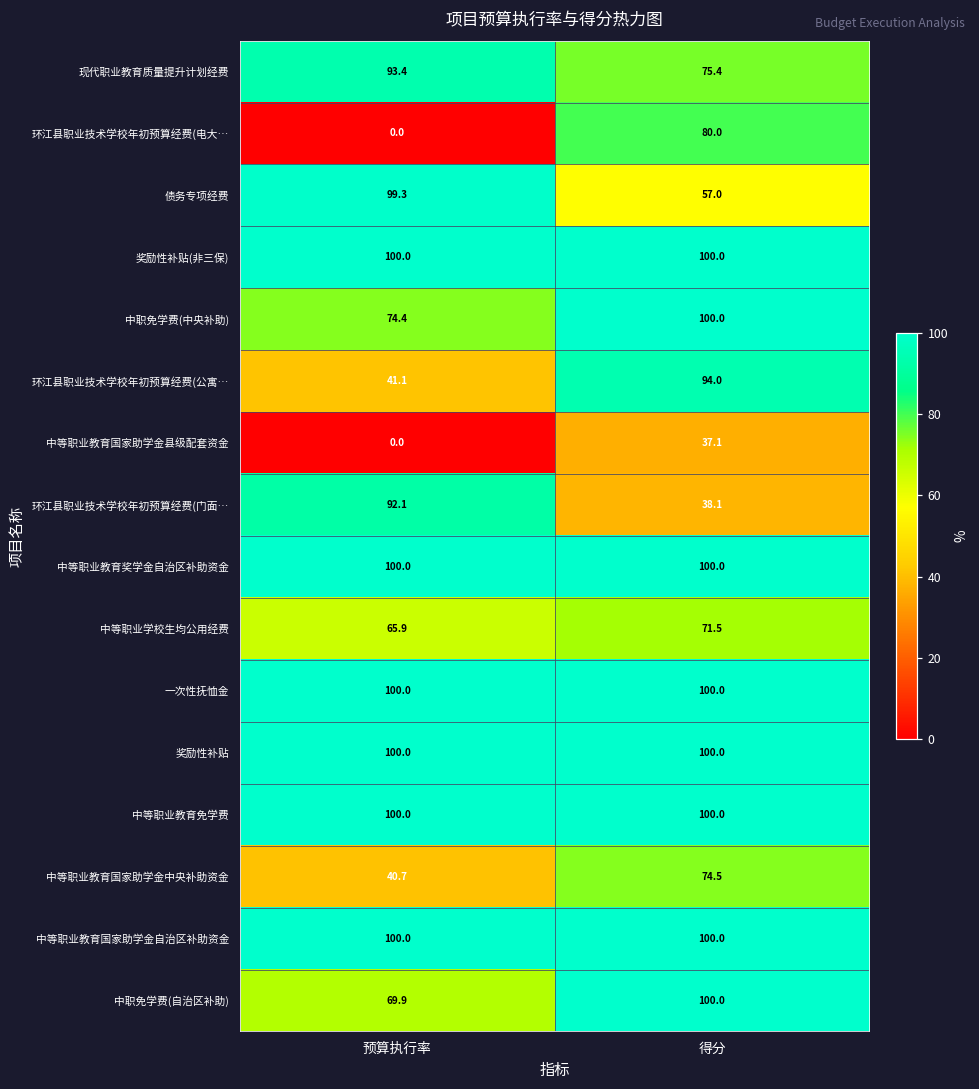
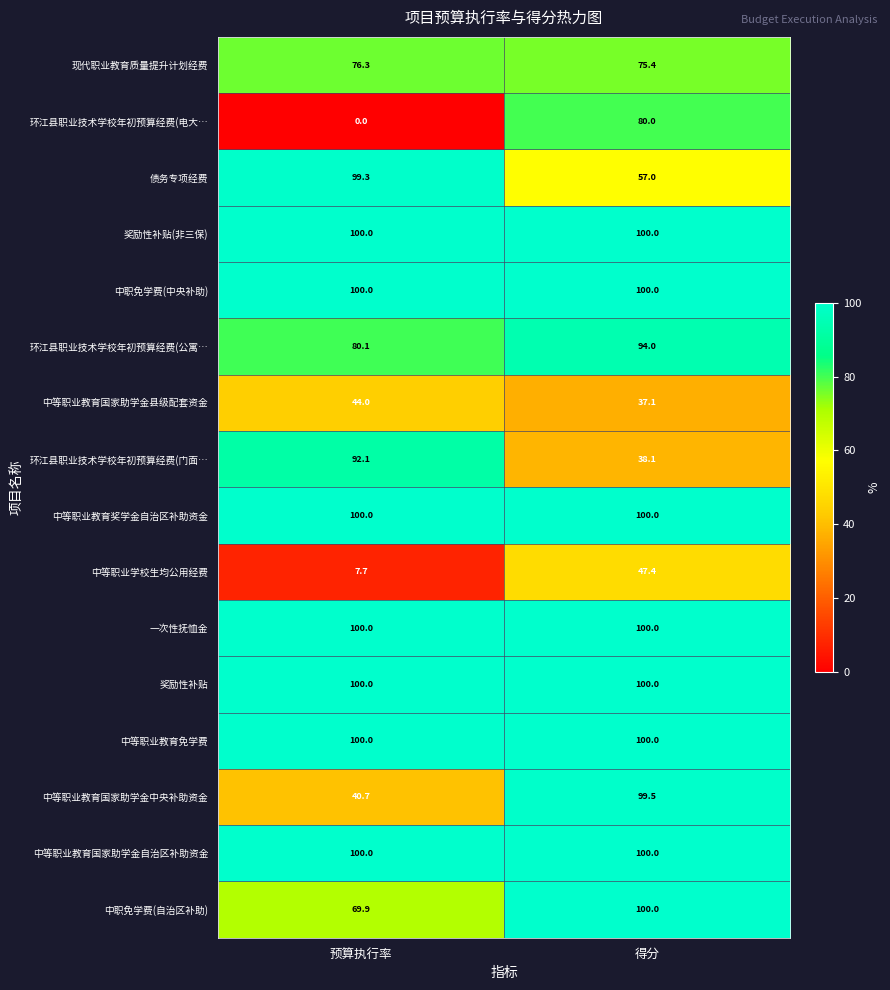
  {
    "现代职业教育质量提升计划经费": {
-     "预算执行率": 93.4,
+     "预算执行率": 76.3,
      "得分": 75.4
    },
    "环江县职业技术学校年初预算经费(电大…": {
      "预算执行率": 0.0,
      "得分": 80.0
    },
    "债务专项经费": {
      "预算执行率": 99.3,
      "得分": 57.0
    },
    "奖励性补贴(非三保)": {
      "预算执行率": 100.0,
      "得分": 100.0
    },
    "中职免学费(中央补助)": {
-     "预算执行率": 74.4,
+     "预算执行率": 100.0,
      "得分": 100.0
    },
    "环江县职业技术学校年初预算经费(公寓…": {
-     "预算执行率": 41.1,
+     "预算执行率": 80.1,
      "得分": 94.0
    },
    "中等职业教育国家助学金县级配套资金": {
-     "预算执行率": 0.0,
+     "预算执行率": 44.0,
      "得分": 37.1
    },
    "环江县职业技术学校年初预算经费(门面…": {
      "预算执行率": 92.1,
      "得分": 38.1
    },
    "中等职业教育奖学金自治区补助资金": {
      "预算执行率": 100.0,
      "得分": 100.0
    },
    "中等职业学校生均公用经费": {
-     "预算执行率": 65.9,
-     "得分": 71.5
+     "预算执行率": 7.7,
+     "得分": 47.4
    },
    "一次性抚恤金": {
      "预算执行率": 100.0,
      "得分": 100.0
    },
    "奖励性补贴": {
      "预算执行率": 100.0,
      "得分": 100.0
    },
    "中等职业教育免学费": {
      "预算执行率": 100.0,
      "得分": 100.0
    },
    "中等职业教育国家助学金中央补助资金": {
      "预算执行率": 40.7,
-     "得分": 74.5
+     "得分": 99.5
    },
    "中等职业教育国家助学金自治区补助资金": {
      "预算执行率": 100.0,
      "得分": 100.0
    },
    "中职免学费(自治区补助)": {
      "预算执行率": 69.9,
      "得分": 100.0
    }
  }
